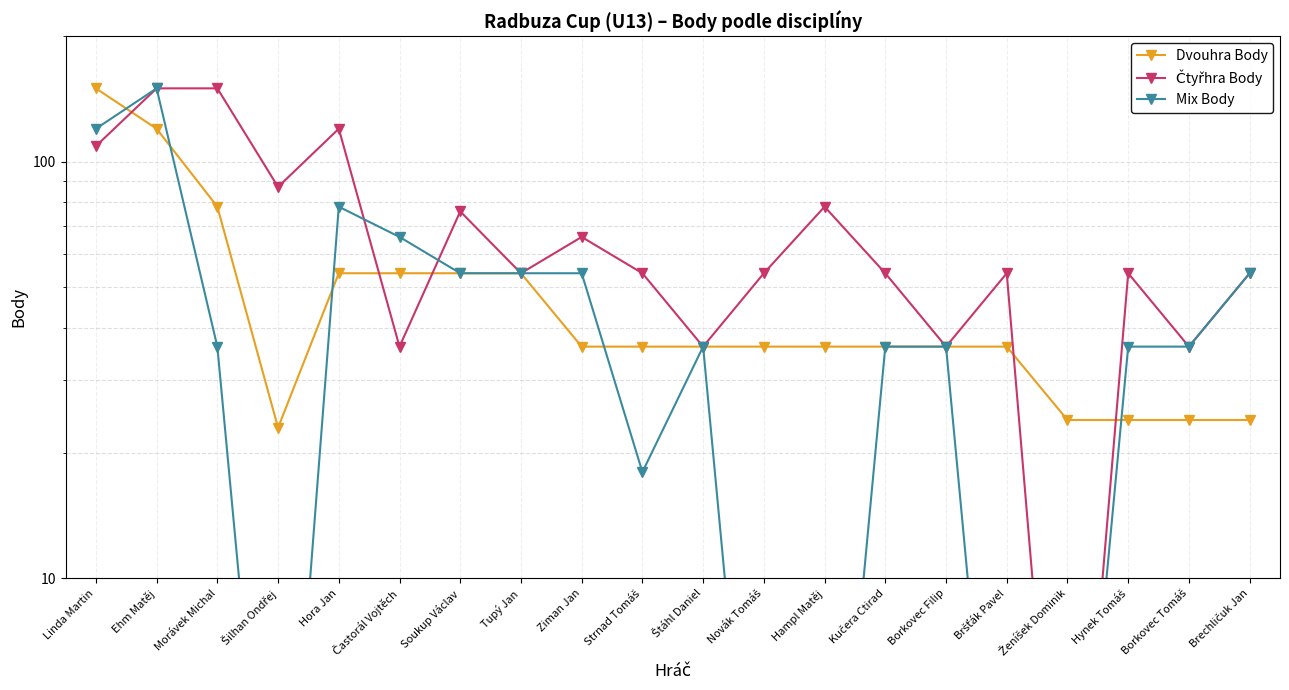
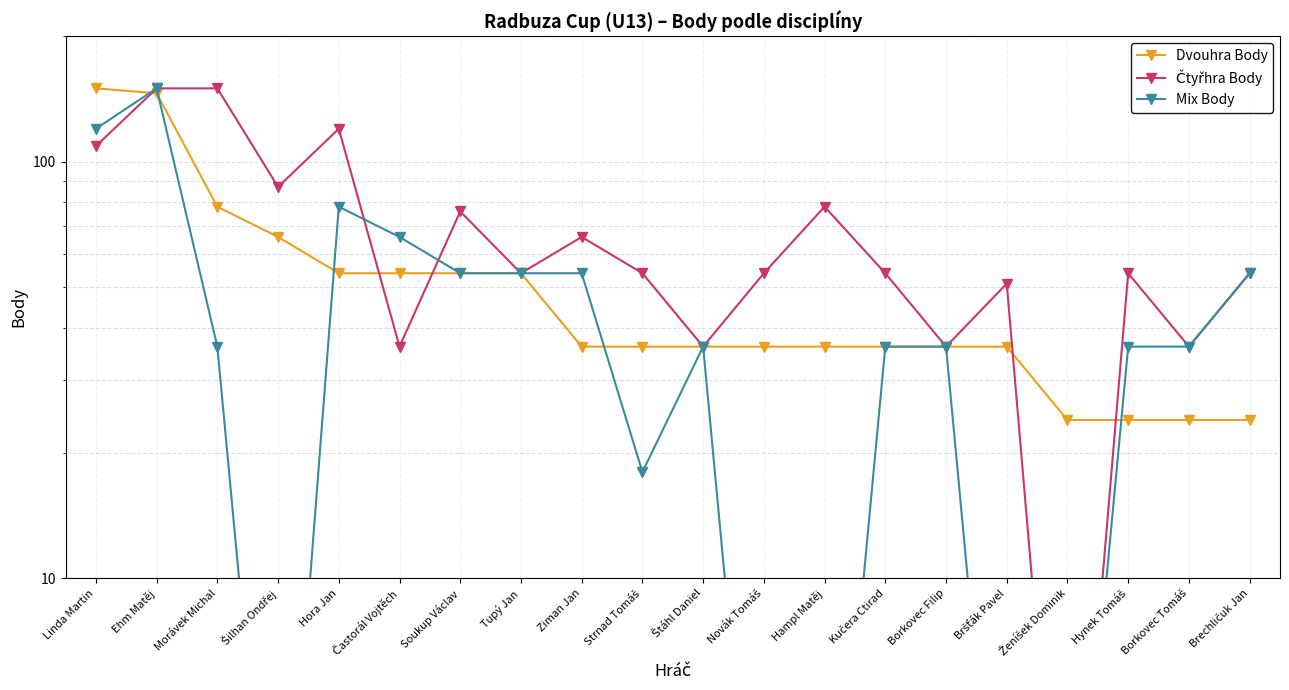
  {
    "Dvouhra Body": {
      "Linda Martin": 150,
-     "Ehm Matěj": 120,
+     "Ehm Matěj": 146,
      "Morávek Michal": 78,
-     "Šilhan Ondřej": 23,
+     "Šilhan Ondřej": 66,
      "Hora Jan": 54,
      "Častorál Vojtěch": 54,
      "Ziman Jan": 36,
      "Strnad Tomáš": 36,
      "Novák Tomáš": 36,
      "Hampl Matěj": 36,
      "Bršťák Pavel": 36,
      "Ženíšek Dominik": 24,
      "Hynek Tomáš": 24,
      "Borkovec Tomáš": 24,
      "Brechličuk Jan": 24
    },
    "Čtyřhra Body": {
      "Linda Martin": 109,
      "Morávek Michal": 150,
      "Šilhan Ondřej": 87,
      "Hora Jan": 120,
      "Častorál Vojtěch": 36,
      "Soukup Václav": 76,
      "Ziman Jan": 66,
      "Strnad Tomáš": 54,
      "Novák Tomáš": 54,
      "Hampl Matěj": 78,
      "Kučera Ctirad": 54,
-     "Bršťák Pavel": 54,
+     "Bršťák Pavel": 51,
      "Hynek Tomáš": 54
    },
    "Mix Body": {
      "Linda Martin": 120,
      "Morávek Michal": 36,
      "Hora Jan": 78,
      "Častorál Vojtěch": 66,
      "Ziman Jan": 54,
      "Strnad Tomáš": 18,
      "Hynek Tomáš": 36
    }
  }
